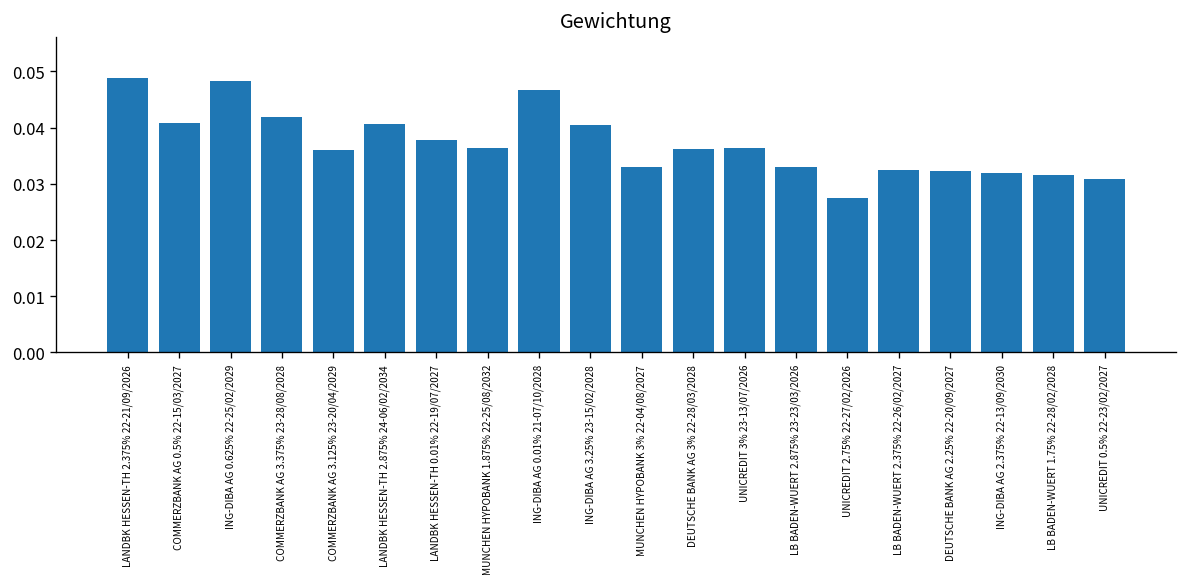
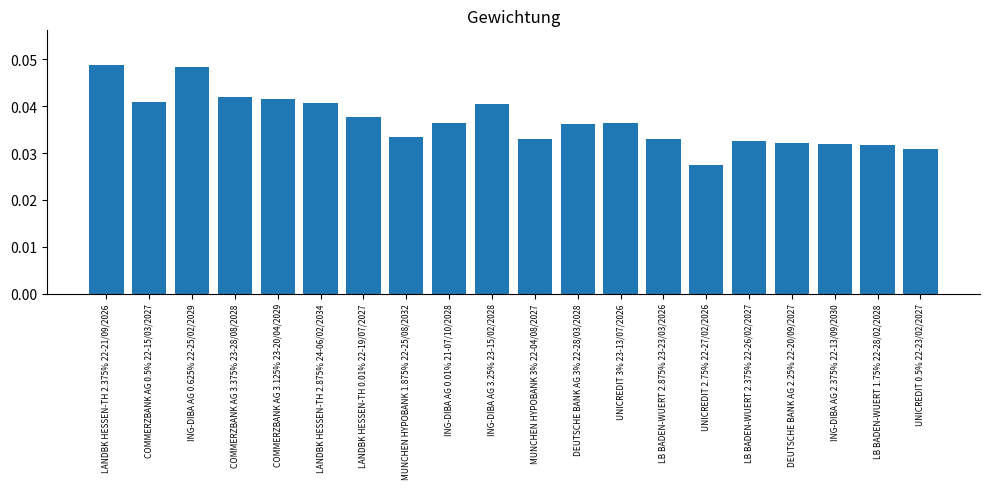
  {
    "LANDBK HESSEN-TH 2.375% 22-21/09/2026": 0.049,
    "COMMERZBANK AG 0.5% 22-15/03/2027": 0.041,
    "ING-DIBA AG 0.625% 22-25/02/2029": 0.048,
    "COMMERZBANK AG 3.375% 23-28/08/2028": 0.042,
-   "COMMERZBANK AG 3.125% 23-20/04/2029": 0.036,
+   "COMMERZBANK AG 3.125% 23-20/04/2029": 0.042,
    "LANDBK HESSEN-TH 2.875% 24-06/02/2034": 0.041,
    "LANDBK HESSEN-TH 0.01% 22-19/07/2027": 0.038,
-   "MUNCHEN HYPOBANK 1.875% 22-25/08/2032": 0.036,
-   "ING-DIBA AG 0.01% 21-07/10/2028": 0.047,
+   "MUNCHEN HYPOBANK 1.875% 22-25/08/2032": 0.033,
+   "ING-DIBA AG 0.01% 21-07/10/2028": 0.036,
    "ING-DIBA AG 3.25% 23-15/02/2028": 0.041,
    "MUNCHEN HYPOBANK 3% 22-04/08/2027": 0.033,
    "DEUTSCHE BANK AG 3% 22-28/03/2028": 0.036,
    "UNICREDIT 3% 23-13/07/2026": 0.036,
    "LB BADEN-WUERT 2.875% 23-23/03/2026": 0.033,
    "UNICREDIT 2.75% 22-27/02/2026": 0.027,
    "LB BADEN-WUERT 2.375% 22-26/02/2027": 0.032,
    "DEUTSCHE BANK AG 2.25% 22-20/09/2027": 0.032,
    "ING-DIBA AG 2.375% 22-13/09/2030": 0.032,
    "LB BADEN-WUERT 1.75% 22-28/02/2028": 0.032,
    "UNICREDIT 0.5% 22-23/02/2027": 0.031
  }
